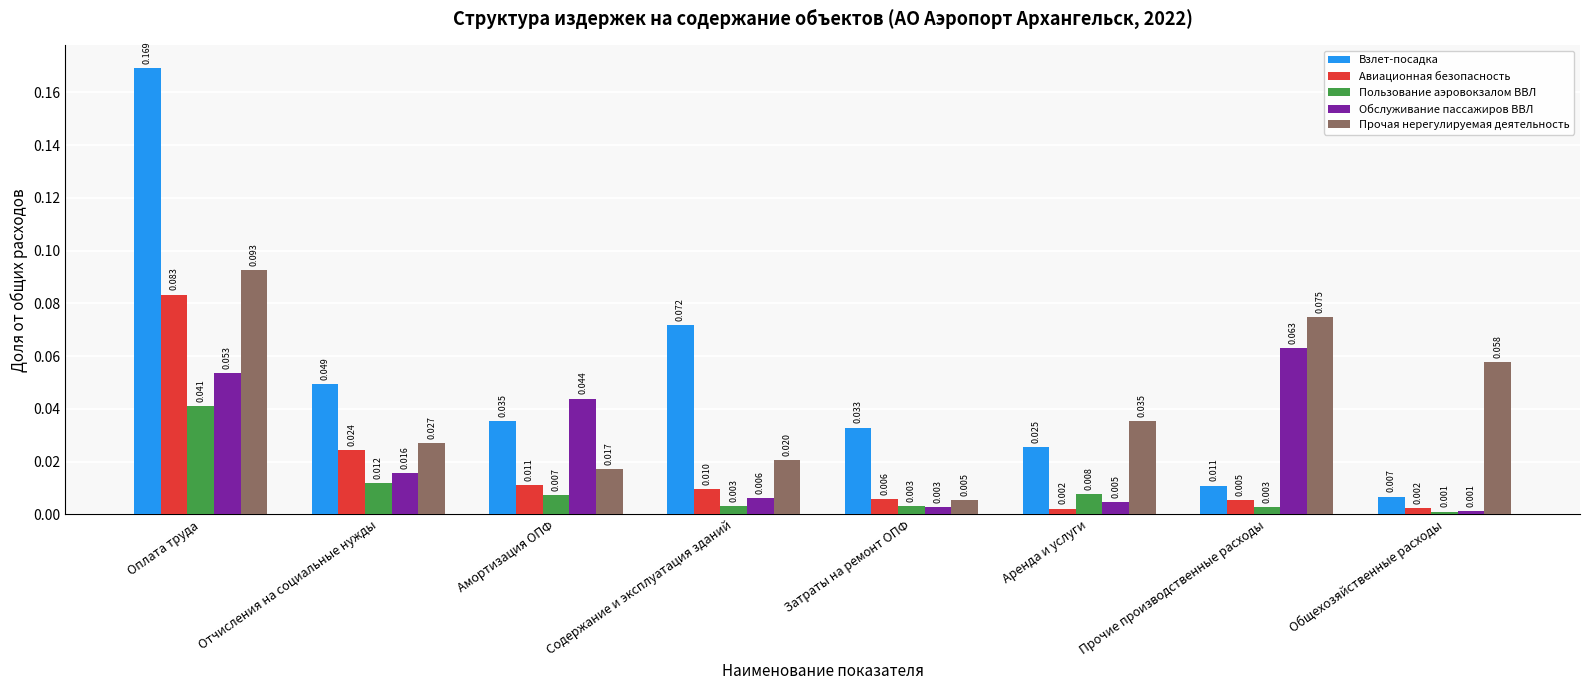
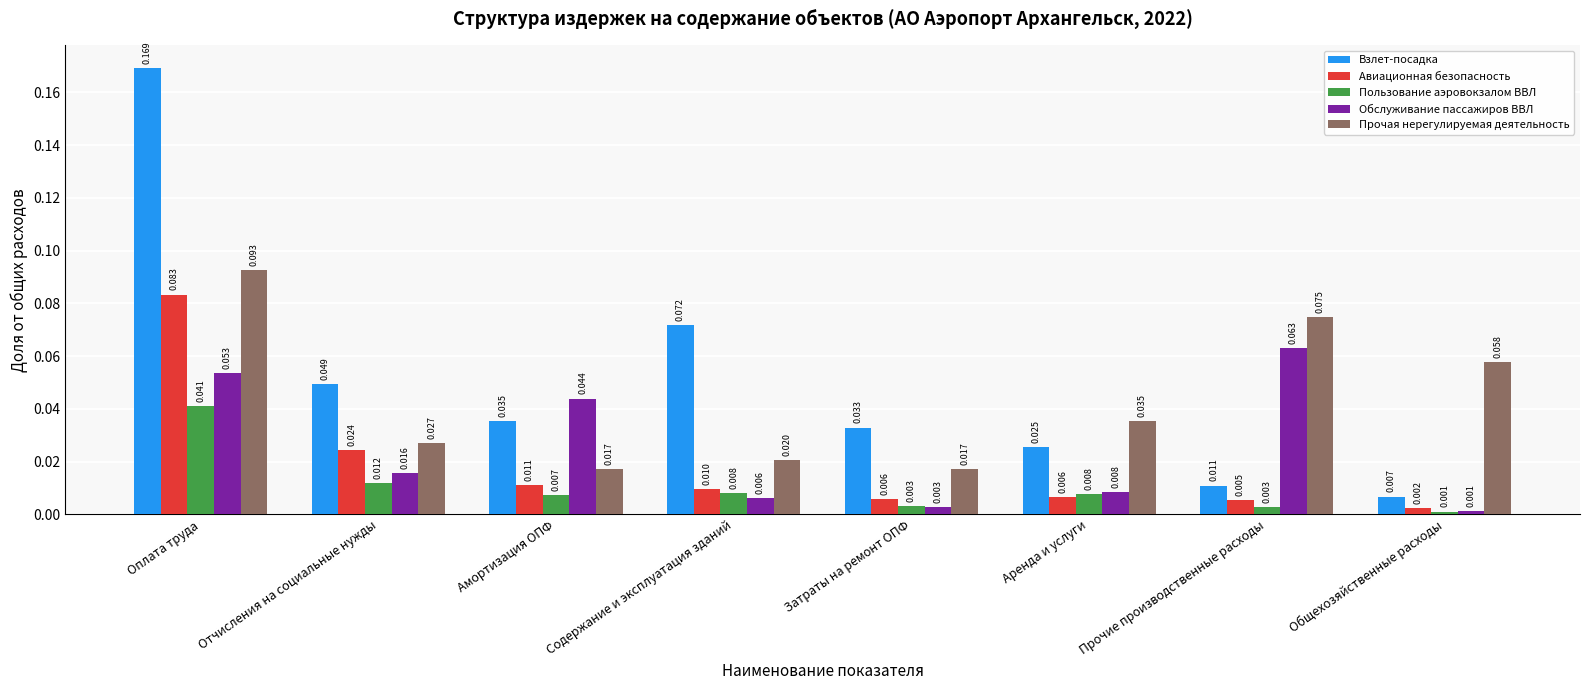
  {
    "Взлет-посадка": {
      "Оплата труда": 0.169,
      "Отчисления на социальные нужды": 0.049,
      "Амортизация ОПФ": 0.035,
      "Содержание и эксплуатация зданий": 0.072,
      "Затраты на ремонт ОПФ": 0.033,
      "Аренда и услуги": 0.025,
      "Прочие производственные расходы": 0.011,
      "Общехозяйственные расходы": 0.007
    },
    "Авиационная безопасность": {
      "Оплата труда": 0.083,
      "Отчисления на социальные нужды": 0.024,
      "Амортизация ОПФ": 0.011,
      "Содержание и эксплуатация зданий": 0.010,
      "Затраты на ремонт ОПФ": 0.006,
-     "Аренда и услуги": 0.002,
+     "Аренда и услуги": 0.006,
      "Прочие производственные расходы": 0.005,
      "Общехозяйственные расходы": 0.002
    },
    "Пользование аэровокзалом ВВЛ": {
      "Оплата труда": 0.041,
      "Отчисления на социальные нужды": 0.012,
      "Амортизация ОПФ": 0.007,
-     "Содержание и эксплуатация зданий": 0.003,
+     "Содержание и эксплуатация зданий": 0.008,
      "Затраты на ремонт ОПФ": 0.003,
      "Аренда и услуги": 0.008,
      "Прочие производственные расходы": 0.003,
      "Общехозяйственные расходы": 0.001
    },
    "Обслуживание пассажиров ВВЛ": {
      "Оплата труда": 0.053,
      "Отчисления на социальные нужды": 0.016,
      "Амортизация ОПФ": 0.044,
      "Содержание и эксплуатация зданий": 0.006,
      "Затраты на ремонт ОПФ": 0.003,
-     "Аренда и услуги": 0.005,
+     "Аренда и услуги": 0.008,
      "Прочие производственные расходы": 0.063,
      "Общехозяйственные расходы": 0.001
    },
    "Прочая нерегулируемая деятельность": {
      "Оплата труда": 0.093,
      "Отчисления на социальные нужды": 0.027,
      "Амортизация ОПФ": 0.017,
      "Содержание и эксплуатация зданий": 0.020,
-     "Затраты на ремонт ОПФ": 0.005,
+     "Затраты на ремонт ОПФ": 0.017,
      "Аренда и услуги": 0.035,
      "Прочие производственные расходы": 0.075,
      "Общехозяйственные расходы": 0.058
    }
  }
